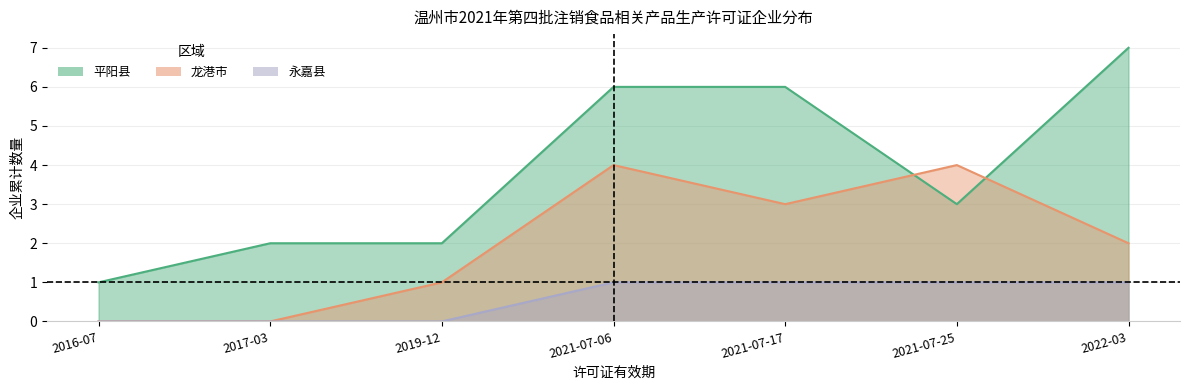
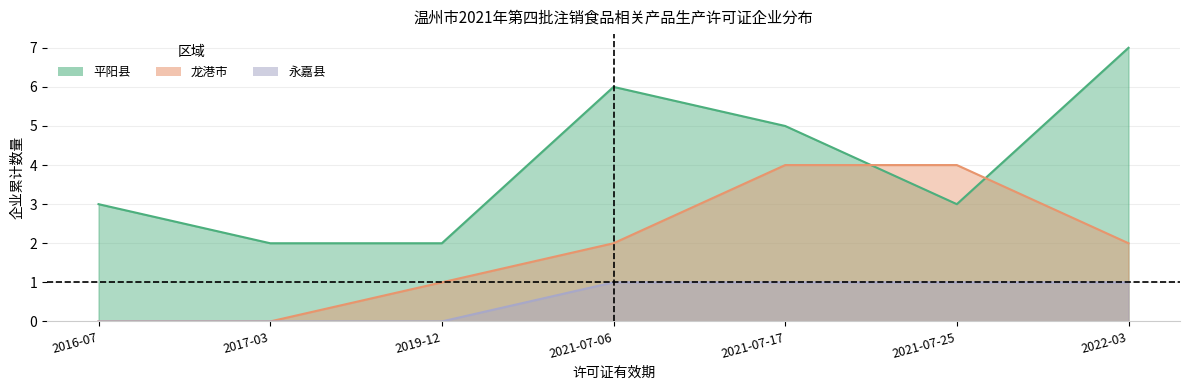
  {
    "平阳县": {
-     "2016-07": 1,
+     "2016-07": 3,
      "2017-03": 2,
      "2019-12": 2,
      "2021-07-06": 6,
-     "2021-07-17": 6,
+     "2021-07-17": 5,
      "2021-07-25": 3,
      "2022-03": 7
    },
    "龙港市": {
      "2019-12": 1,
-     "2021-07-06": 4,
-     "2021-07-17": 3,
+     "2021-07-06": 2,
+     "2021-07-17": 4,
      "2021-07-25": 4,
      "2022-03": 2
    },
    "永嘉县": {
      "2019-12": 0,
      "2021-07-06": 1,
      "2021-07-17": 1,
      "2021-07-25": 1,
      "2022-03": 1
    }
  }
